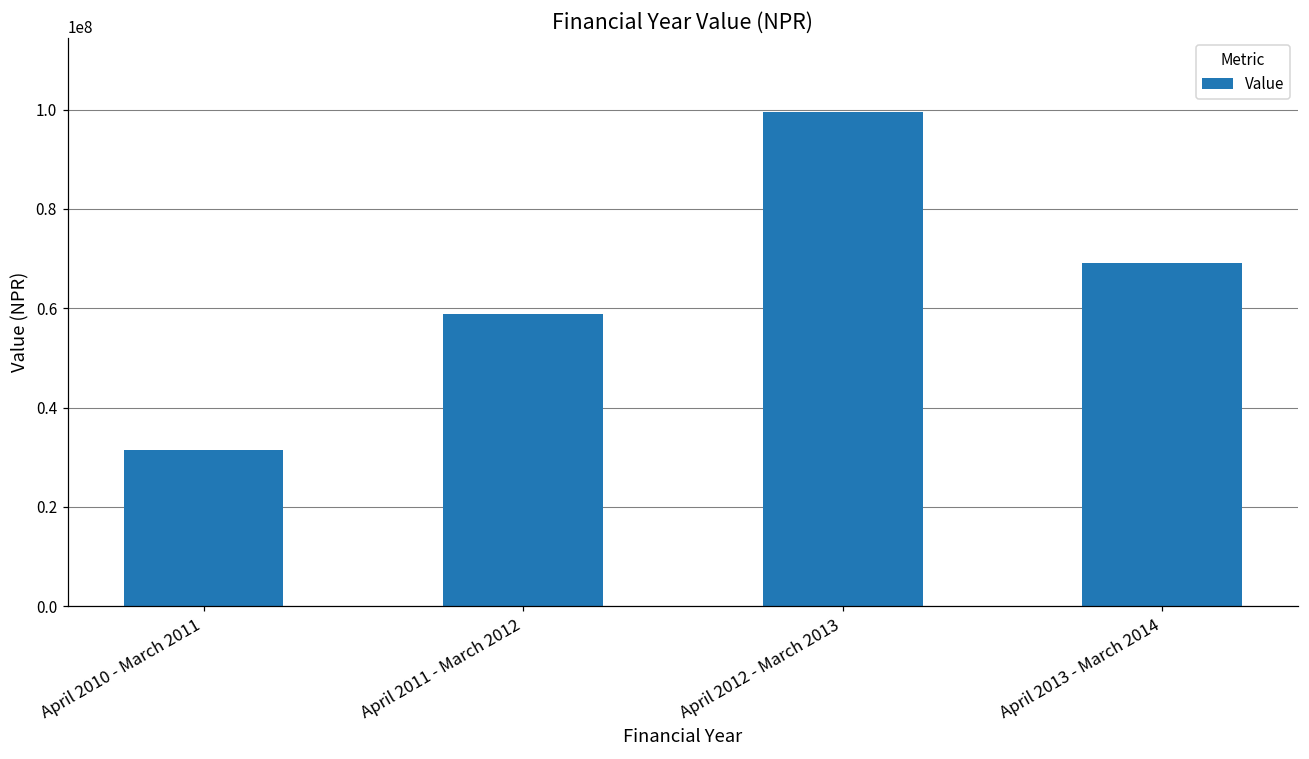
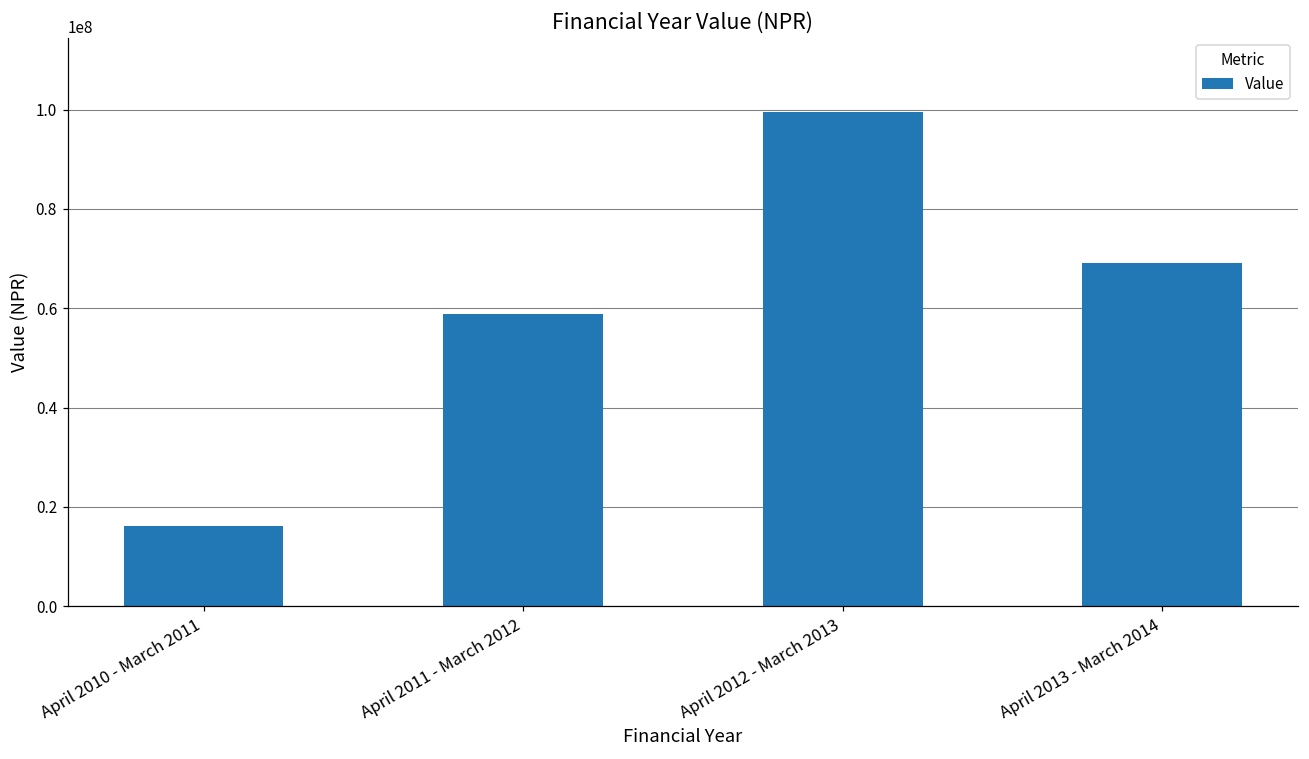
  {
-   "April 2010 - March 2011": 32000000,
+   "April 2010 - March 2011": 16000000,
    "April 2011 - March 2012": 59000000,
    "April 2012 - March 2013": 100000000,
    "April 2013 - March 2014": 69000000
  }
